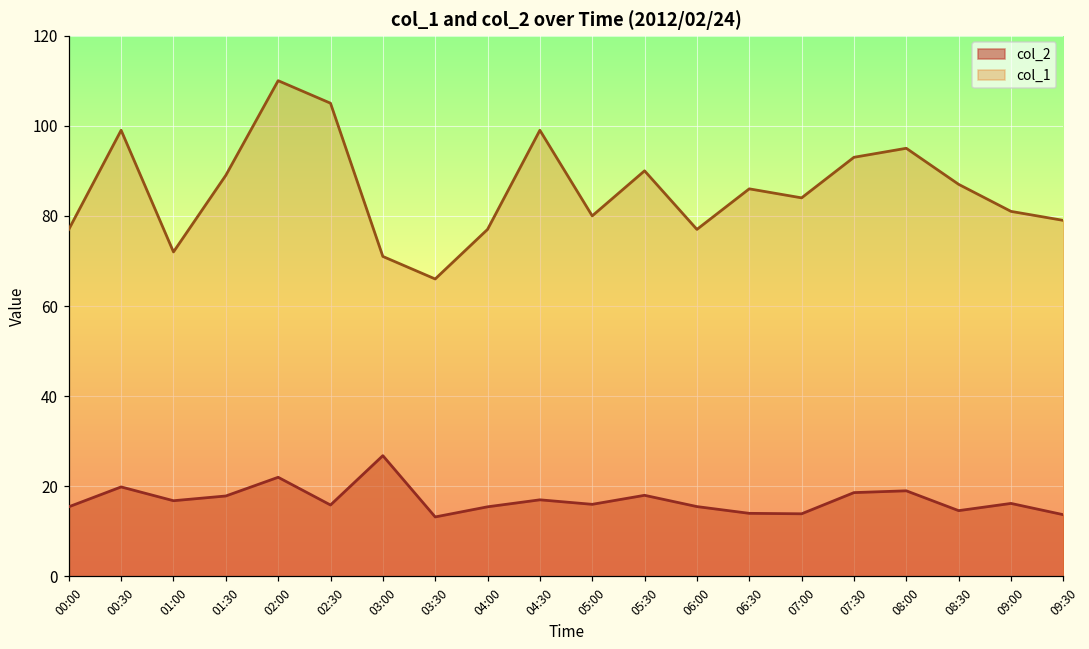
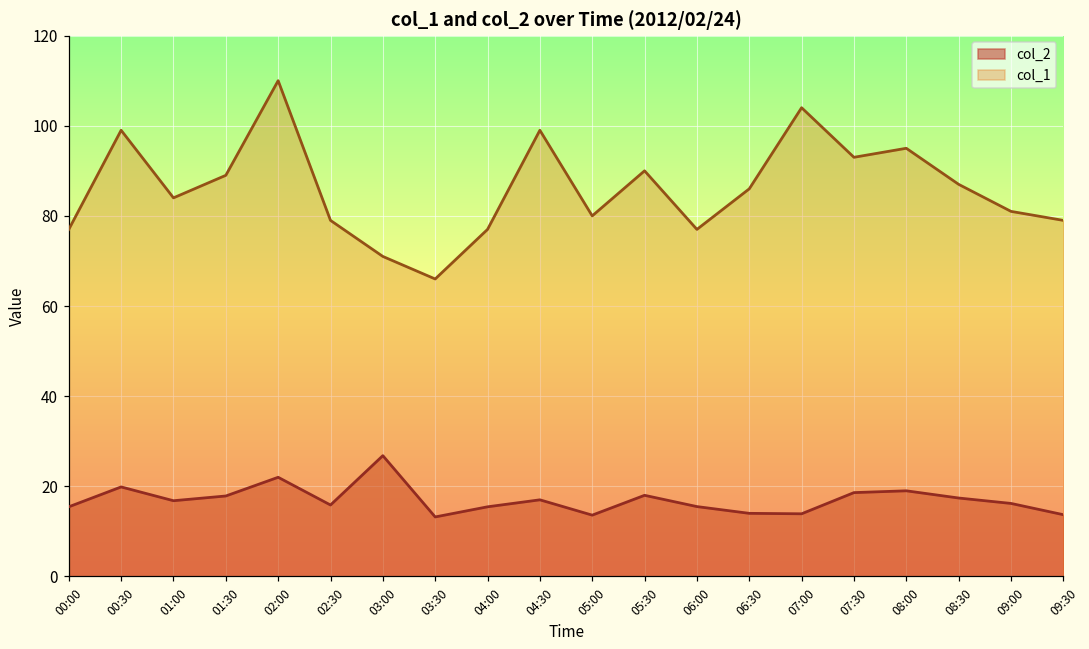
  {
    "col_2": {
      "00:00": 15,
      "00:30": 20,
      "01:00": 17,
      "01:30": 18,
      "02:00": 22,
      "02:30": 16,
      "03:00": 27,
      "03:30": 13,
      "04:00": 15,
      "04:30": 17,
-     "05:00": 16,
+     "05:00": 14,
      "05:30": 18,
      "06:00": 16,
      "06:30": 14,
      "07:00": 14,
      "07:30": 19,
      "08:00": 19,
-     "08:30": 15,
+     "08:30": 17,
      "09:00": 16,
      "09:30": 14
    },
    "col_1": {
      "00:00": 77,
      "00:30": 99,
-     "01:00": 72,
+     "01:00": 84,
      "01:30": 89,
      "02:00": 110,
-     "02:30": 105,
+     "02:30": 79,
      "03:00": 71,
      "03:30": 66,
      "04:00": 77,
      "04:30": 99,
      "05:00": 80,
      "05:30": 90,
      "06:00": 77,
      "06:30": 86,
-     "07:00": 84,
+     "07:00": 104,
      "07:30": 93,
      "08:00": 95,
      "08:30": 87,
      "09:00": 81,
      "09:30": 79
    }
  }
